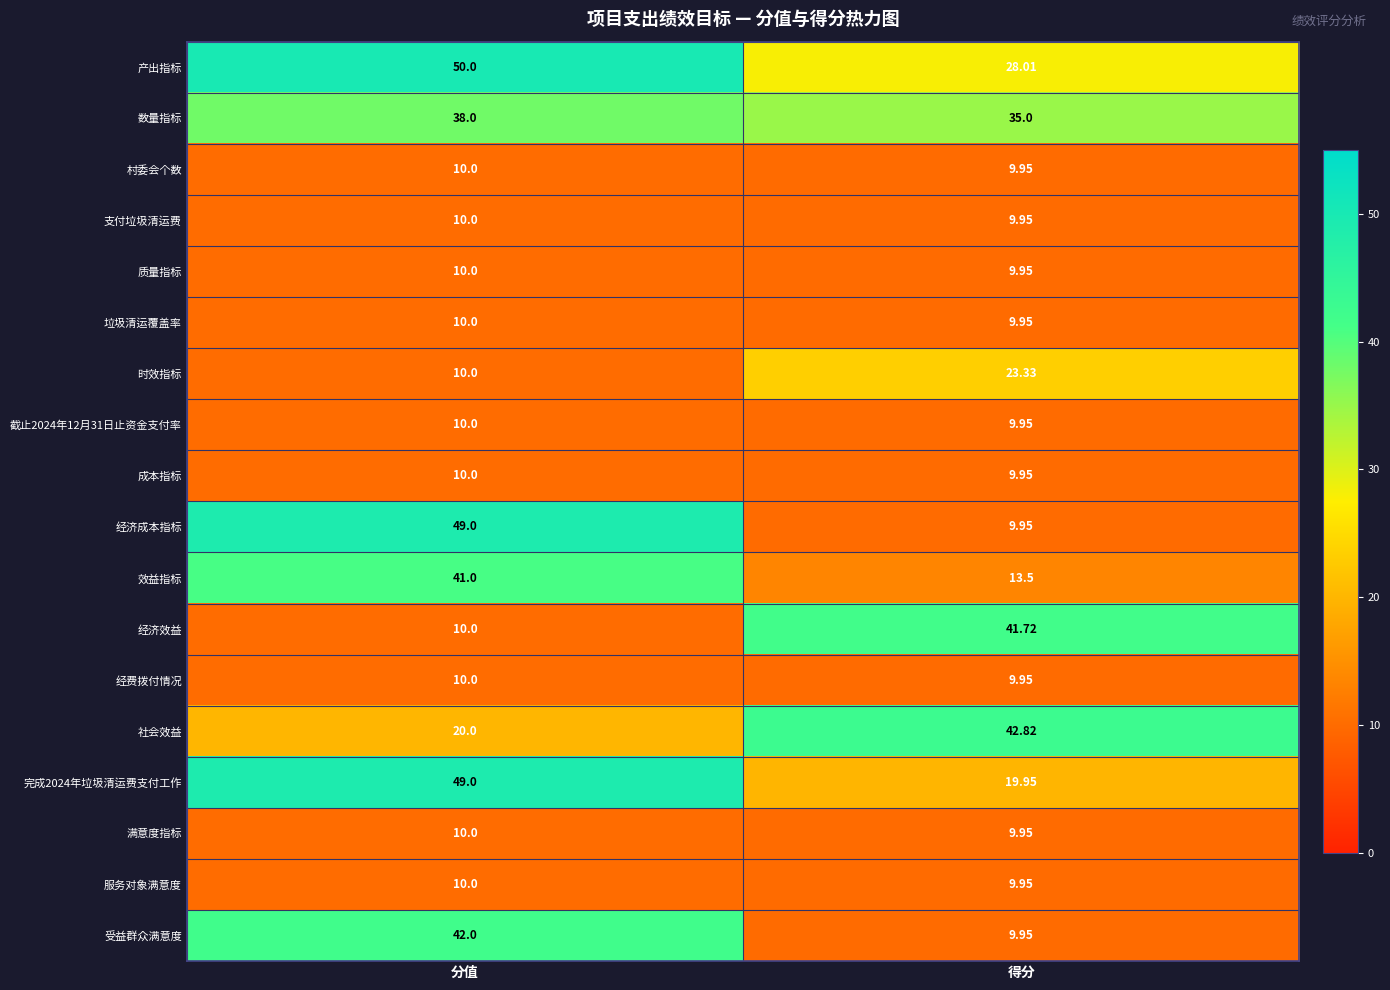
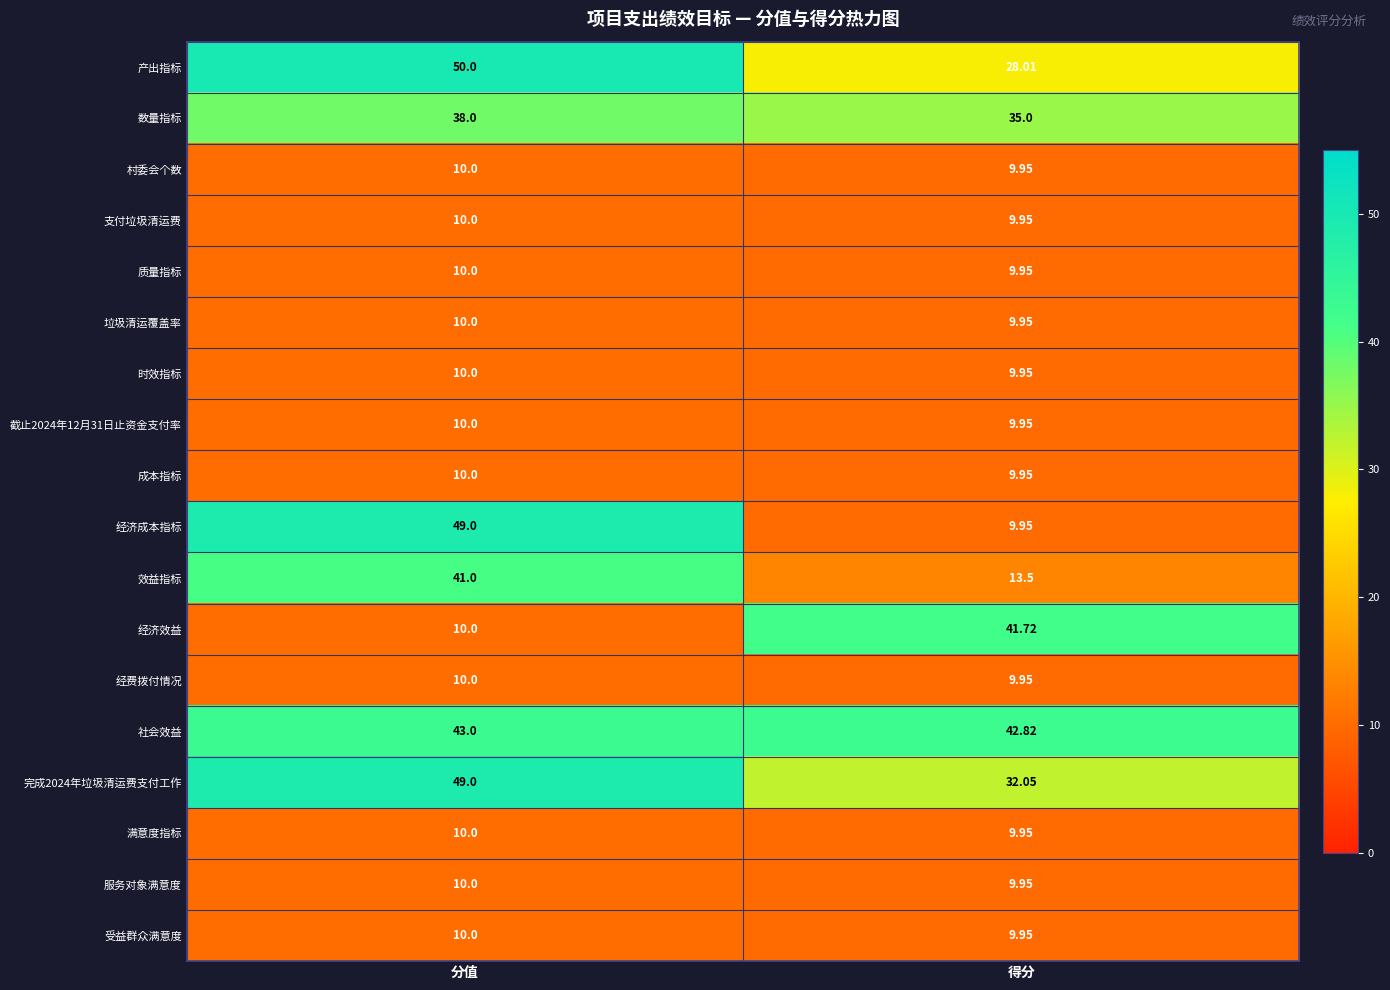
  {
    "产出指标": {
      "分值": 50.0,
      "得分": 28.01
    },
    "数量指标": {
      "分值": 38.0,
      "得分": 35.0
    },
    "村委会个数": {
      "分值": 10.0,
      "得分": 9.95
    },
    "支付垃圾清运费": {
      "分值": 10.0,
      "得分": 9.95
    },
    "质量指标": {
      "分值": 10.0,
      "得分": 9.95
    },
    "垃圾清运覆盖率": {
      "分值": 10.0,
      "得分": 9.95
    },
    "时效指标": {
      "分值": 10.0,
-     "得分": 23.33
+     "得分": 9.95
    },
    "截止2024年12月31日止资金支付率": {
      "分值": 10.0,
      "得分": 9.95
    },
    "成本指标": {
      "分值": 10.0,
      "得分": 9.95
    },
    "经济成本指标": {
      "分值": 49.0,
      "得分": 9.95
    },
    "效益指标": {
      "分值": 41.0,
      "得分": 13.5
    },
    "经济效益": {
      "分值": 10.0,
      "得分": 41.72
    },
    "经费拨付情况": {
      "分值": 10.0,
      "得分": 9.95
    },
    "社会效益": {
-     "分值": 20.0,
+     "分值": 43.0,
      "得分": 42.82
    },
    "完成2024年垃圾清运费支付工作": {
      "分值": 49.0,
-     "得分": 19.95
+     "得分": 32.05
    },
    "满意度指标": {
      "分值": 10.0,
      "得分": 9.95
    },
    "服务对象满意度": {
      "分值": 10.0,
      "得分": 9.95
    },
    "受益群众满意度": {
-     "分值": 42.0,
+     "分值": 10.0,
      "得分": 9.95
    }
  }
